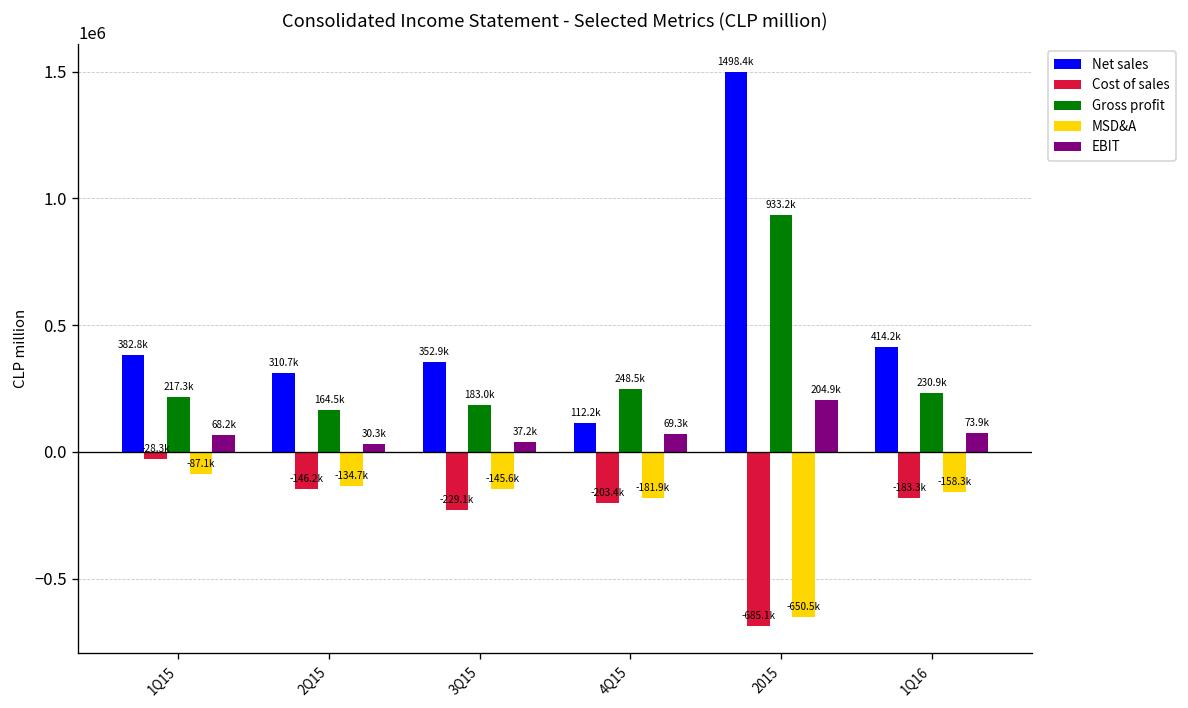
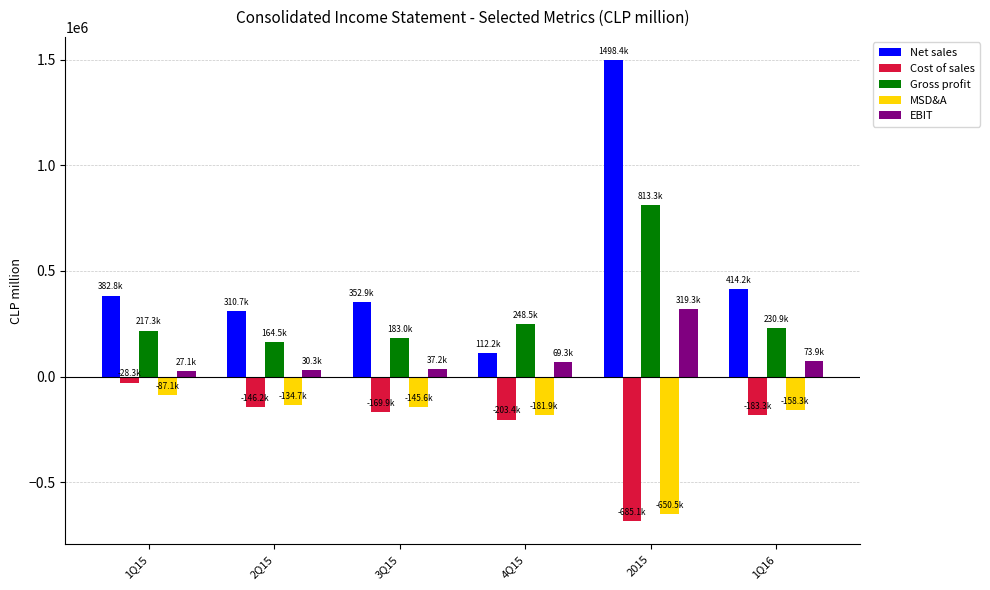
  {
    "Net sales": {
      "1Q15": "382.8k",
      "2Q15": "310.7k",
      "3Q15": "352.9k",
      "4Q15": "112.2k",
      "2015": "1498.4k",
      "1Q16": "414.2k"
    },
    "Cost of sales": {
      "1Q15": "-28.3k",
      "2Q15": "-146.2k",
-     "3Q15": "-229.1k",
+     "3Q15": "-169.9k",
      "4Q15": "-203.4k",
      "2015": "-685.1k",
      "1Q16": "-183.3k"
    },
    "Gross profit": {
      "1Q15": "217.3k",
      "2Q15": "164.5k",
      "3Q15": "183.0k",
      "4Q15": "248.5k",
-     "2015": "933.2k",
+     "2015": "813.3k",
      "1Q16": "230.9k"
    },
    "MSD&A": {
      "1Q15": "-87.1k",
      "2Q15": "-134.7k",
      "3Q15": "-145.6k",
      "4Q15": "-181.9k",
      "2015": "-650.5k",
      "1Q16": "-158.3k"
    },
    "EBIT": {
-     "1Q15": "68.2k",
+     "1Q15": "27.1k",
      "2Q15": "30.3k",
      "3Q15": "37.2k",
      "4Q15": "69.3k",
-     "2015": "204.9k",
+     "2015": "319.3k",
      "1Q16": "73.9k"
    }
  }
